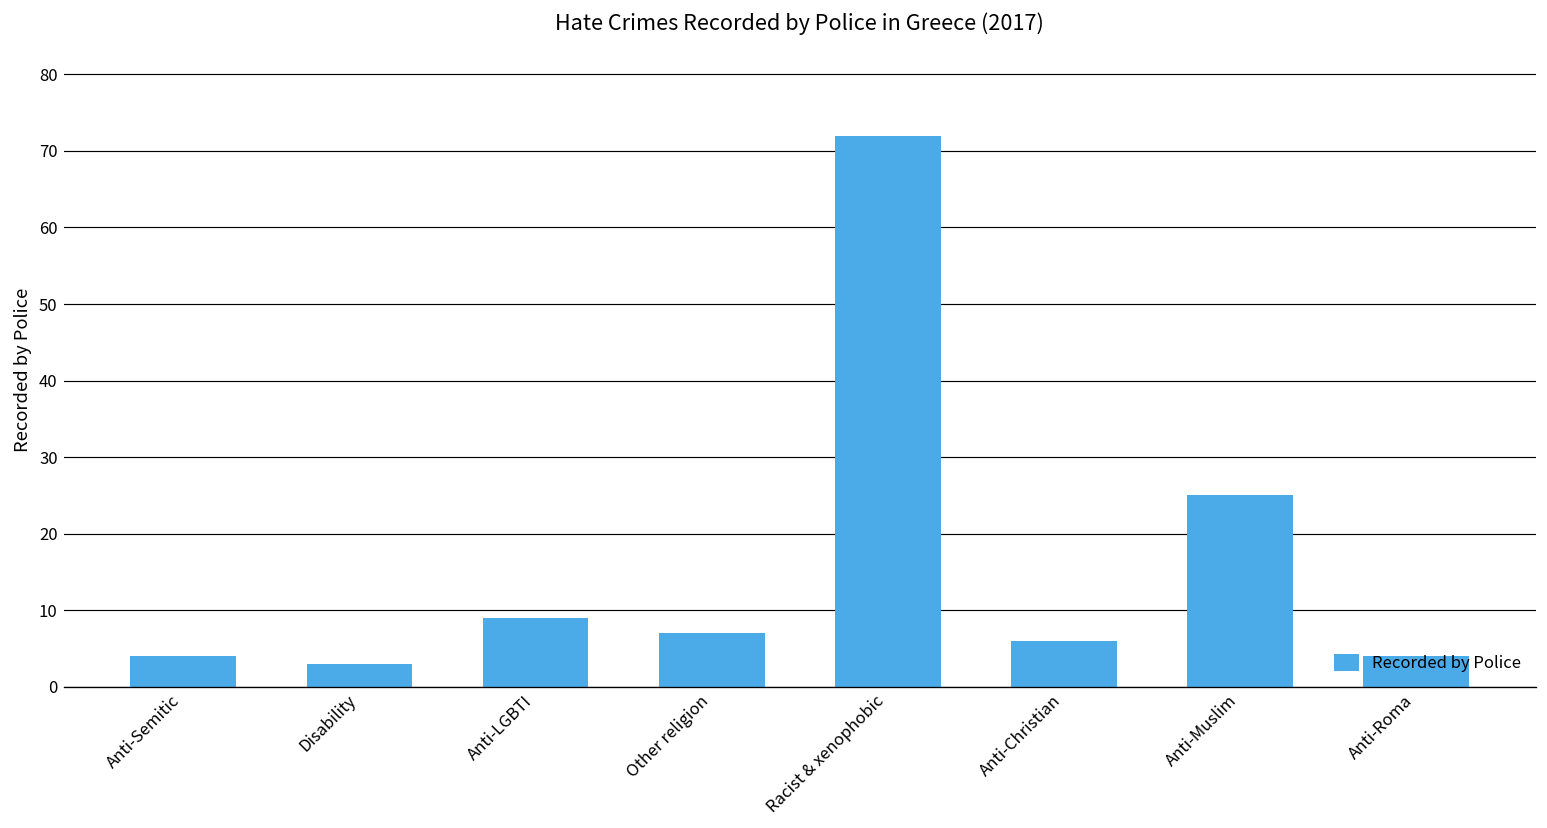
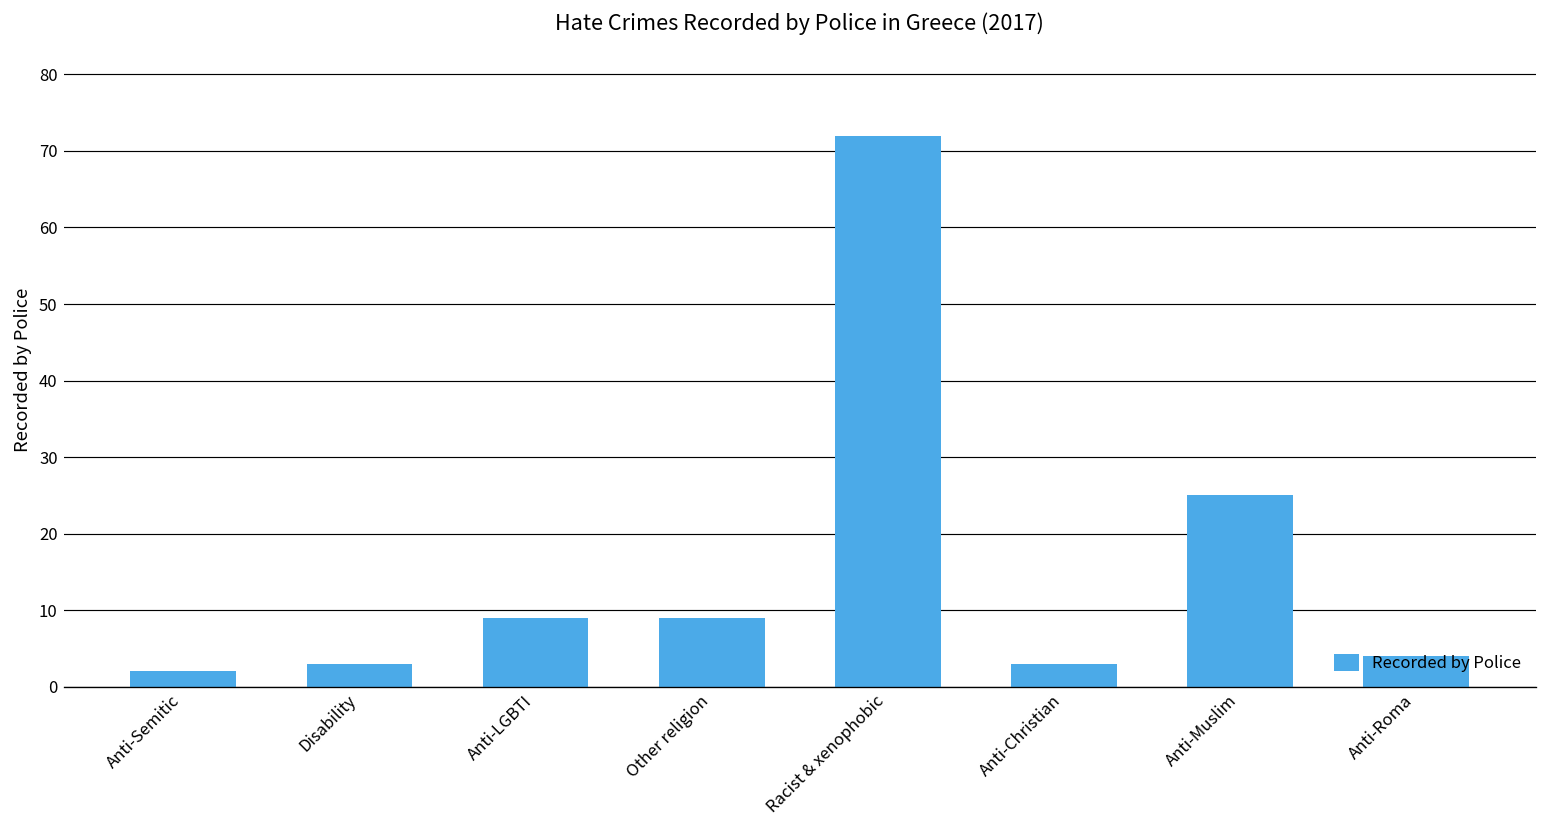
  {
-   "Anti-Semitic": 4,
+   "Anti-Semitic": 2,
    "Disability": 3,
    "Anti-LGBTI": 9,
-   "Other religion": 7,
+   "Other religion": 9,
    "Racist & xenophobic": 72,
-   "Anti-Christian": 6,
+   "Anti-Christian": 3,
    "Anti-Muslim": 25,
    "Anti-Roma": 4
  }
